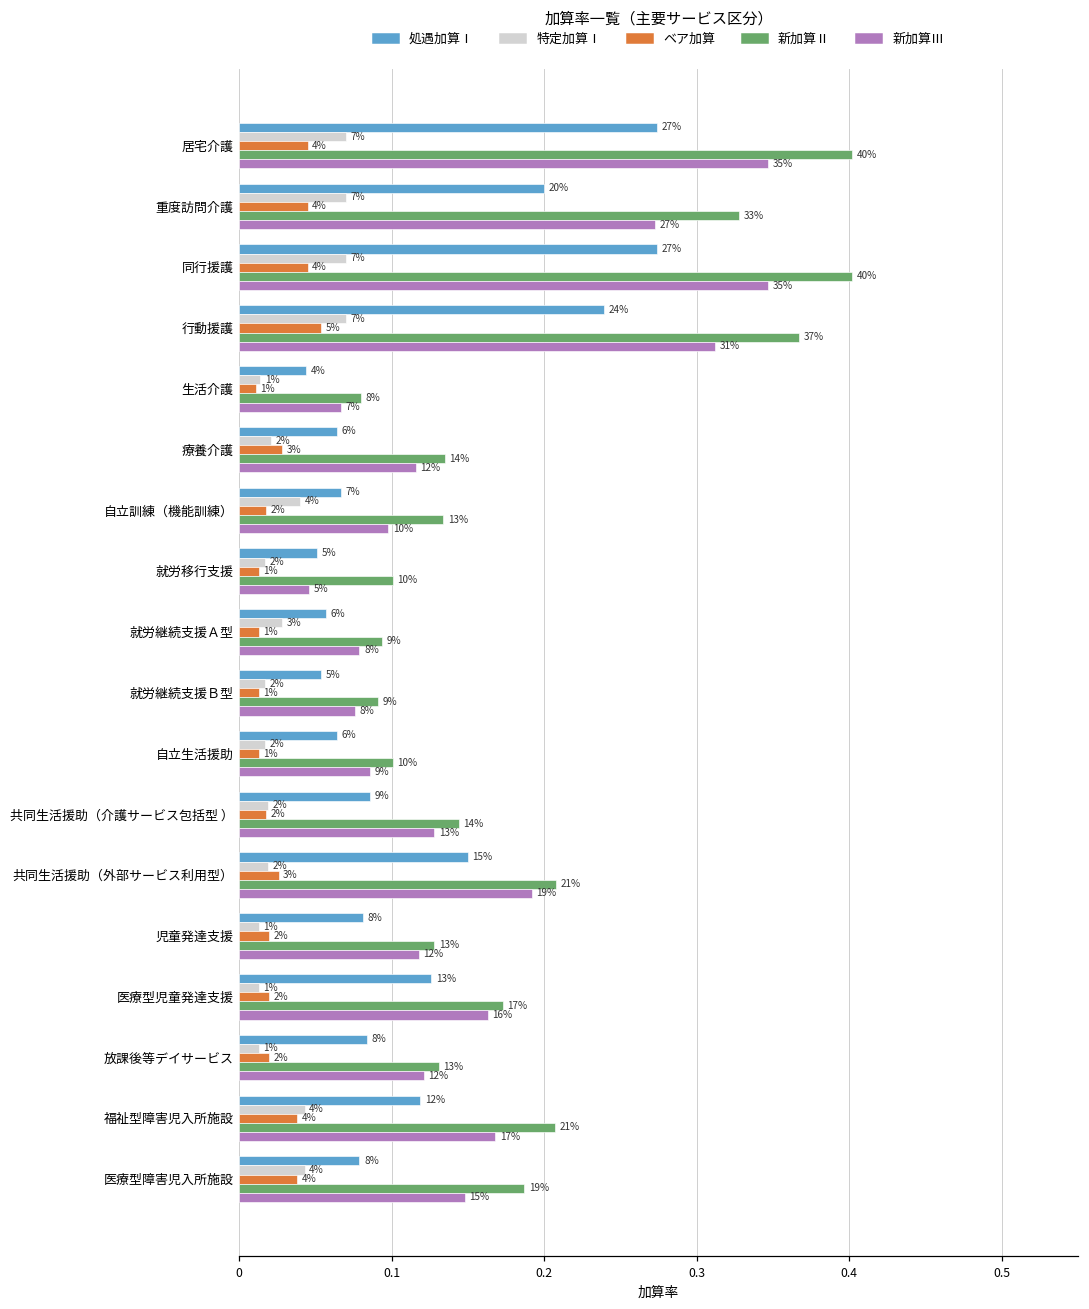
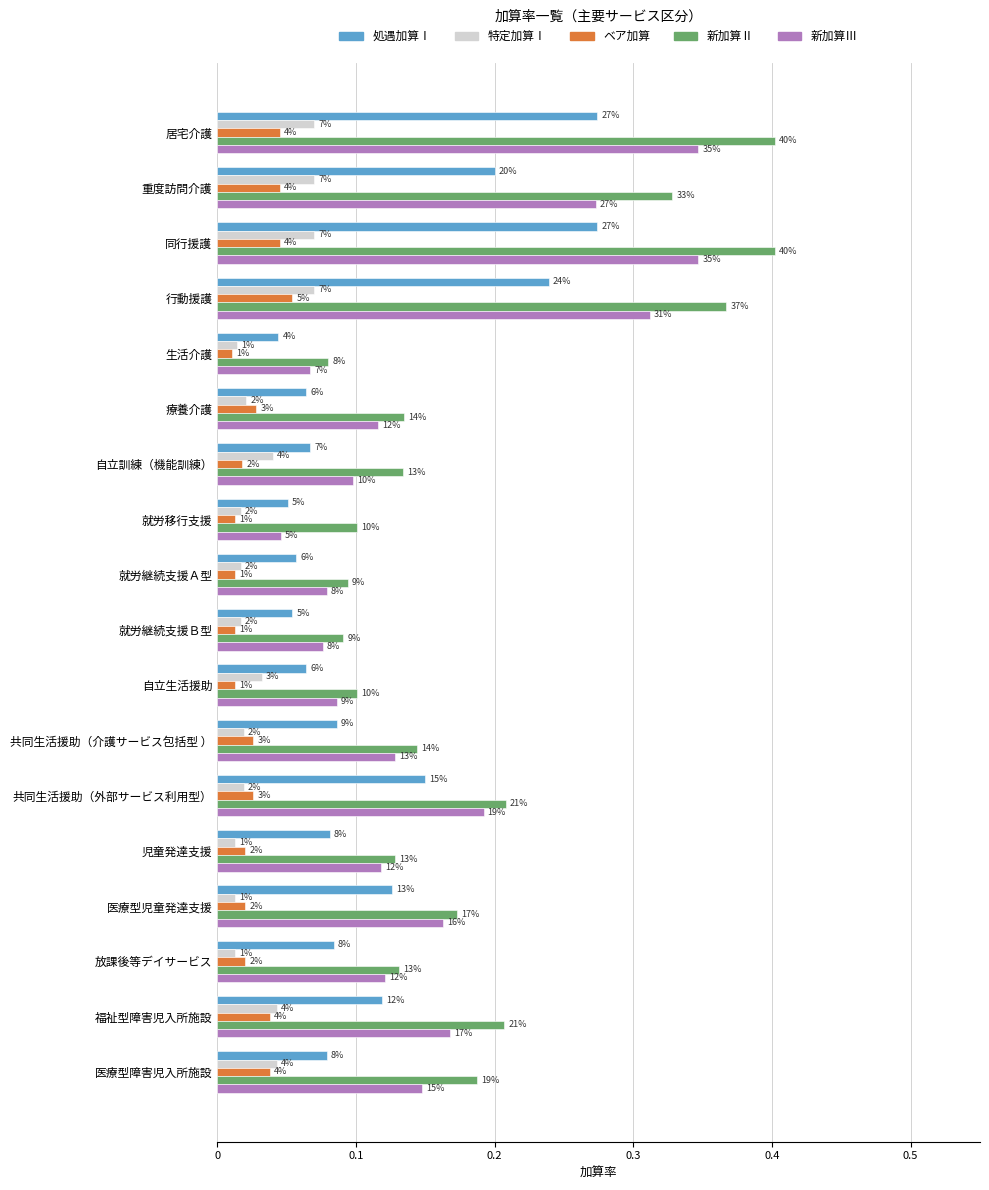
  {
    "処遇加算Ⅰ": {
      "居宅介護": "27%",
      "重度訪問介護": "20%",
      "同行援護": "27%",
      "行動援護": "24%",
      "生活介護": "4%",
      "療養介護": "6%",
      "自立訓練（機能訓練）": "7%",
      "就労移行支援": "5%",
      "就労継続支援Ａ型": "6%",
      "就労継続支援Ｂ型": "5%",
      "自立生活援助": "6%",
      "共同生活援助（介護サービス包括型 ）": "9%",
      "共同生活援助（外部サービス利用型）": "15%",
      "児童発達支援": "8%",
      "医療型児童発達支援": "13%",
      "放課後等デイサービス": "8%",
      "福祉型障害児入所施設": "12%",
      "医療型障害児入所施設": "8%"
    },
    "特定加算Ⅰ": {
      "居宅介護": "7%",
      "重度訪問介護": "7%",
      "同行援護": "7%",
      "行動援護": "7%",
      "生活介護": "1%",
      "療養介護": "2%",
      "自立訓練（機能訓練）": "4%",
      "就労移行支援": "2%",
-     "就労継続支援Ａ型": "3%",
+     "就労継続支援Ａ型": "2%",
      "就労継続支援Ｂ型": "2%",
-     "自立生活援助": "2%",
+     "自立生活援助": "3%",
      "共同生活援助（介護サービス包括型 ）": "2%",
      "共同生活援助（外部サービス利用型）": "2%",
      "児童発達支援": "1%",
      "医療型児童発達支援": "1%",
      "放課後等デイサービス": "1%",
      "福祉型障害児入所施設": "4%",
      "医療型障害児入所施設": "4%"
    },
    "ベア加算": {
      "居宅介護": "4%",
      "重度訪問介護": "4%",
      "同行援護": "4%",
      "行動援護": "5%",
      "生活介護": "1%",
      "療養介護": "3%",
      "自立訓練（機能訓練）": "2%",
      "就労移行支援": "1%",
      "就労継続支援Ａ型": "1%",
      "就労継続支援Ｂ型": "1%",
      "自立生活援助": "1%",
-     "共同生活援助（介護サービス包括型 ）": "2%",
+     "共同生活援助（介護サービス包括型 ）": "3%",
      "共同生活援助（外部サービス利用型）": "3%",
      "児童発達支援": "2%",
      "医療型児童発達支援": "2%",
      "放課後等デイサービス": "2%",
      "福祉型障害児入所施設": "4%",
      "医療型障害児入所施設": "4%"
    },
    "新加算Ⅱ": {
      "居宅介護": "40%",
      "重度訪問介護": "33%",
      "同行援護": "40%",
      "行動援護": "37%",
      "生活介護": "8%",
      "療養介護": "14%",
      "自立訓練（機能訓練）": "13%",
      "就労移行支援": "10%",
      "就労継続支援Ａ型": "9%",
      "就労継続支援Ｂ型": "9%",
      "自立生活援助": "10%",
      "共同生活援助（介護サービス包括型 ）": "14%",
      "共同生活援助（外部サービス利用型）": "21%",
      "児童発達支援": "13%",
      "医療型児童発達支援": "17%",
      "放課後等デイサービス": "13%",
      "福祉型障害児入所施設": "21%",
      "医療型障害児入所施設": "19%"
    },
    "新加算Ⅲ": {
      "居宅介護": "35%",
      "重度訪問介護": "27%",
      "同行援護": "35%",
      "行動援護": "31%",
      "生活介護": "7%",
      "療養介護": "12%",
      "自立訓練（機能訓練）": "10%",
      "就労移行支援": "5%",
      "就労継続支援Ａ型": "8%",
      "就労継続支援Ｂ型": "8%",
      "自立生活援助": "9%",
      "共同生活援助（介護サービス包括型 ）": "13%",
      "共同生活援助（外部サービス利用型）": "19%",
      "児童発達支援": "12%",
      "医療型児童発達支援": "16%",
      "放課後等デイサービス": "12%",
      "福祉型障害児入所施設": "17%",
      "医療型障害児入所施設": "15%"
    }
  }
